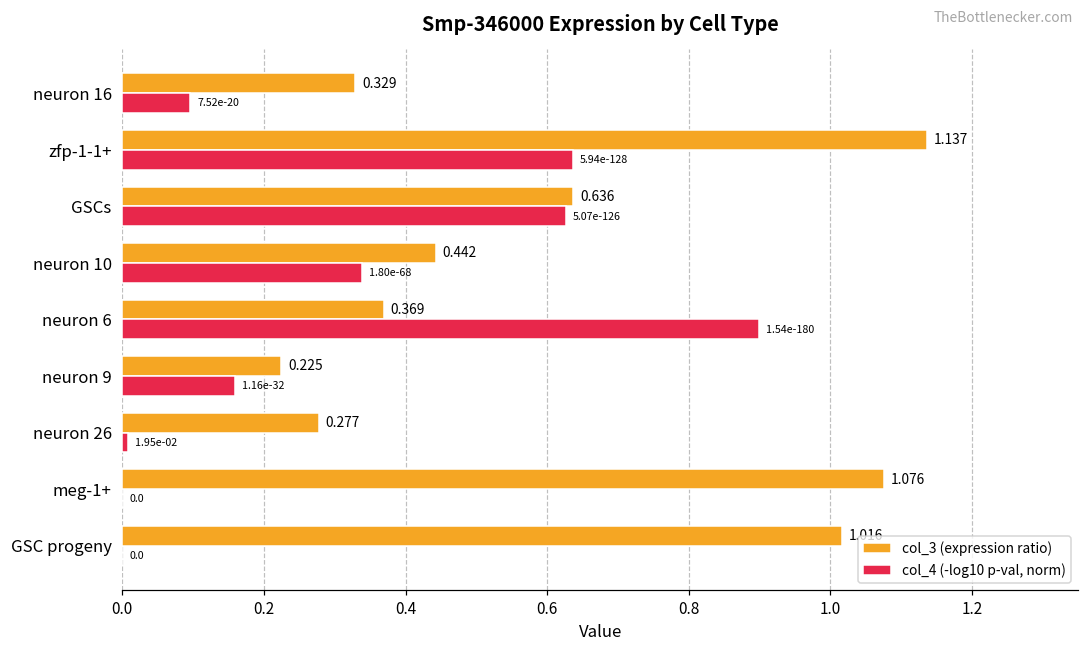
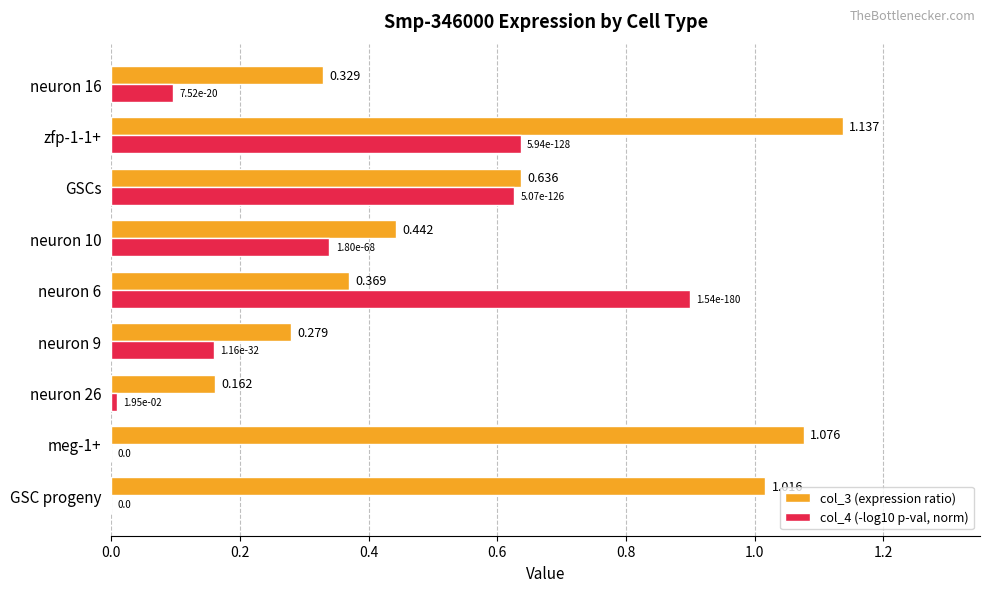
  {
    "col_3 (expression ratio)": {
      "neuron 16": "0.329",
      "zfp-1-1+": "1.137",
      "GSCs": "0.636",
      "neuron 10": "0.442",
      "neuron 6": "0.369",
-     "neuron 9": "0.225",
-     "neuron 26": "0.277",
+     "neuron 9": "0.279",
+     "neuron 26": "0.162",
      "meg-1+": "1.076"
    },
    "col_4 (-log10 p-val, norm)": {
      "neuron 16": "7.52e-20",
      "neuron 10": "1.80e-68",
      "neuron 9": "1.16e-32",
      "neuron 26": "1.95e-02",
      "meg-1+": "0.0",
      "GSC progeny": "0.0"
    }
  }
